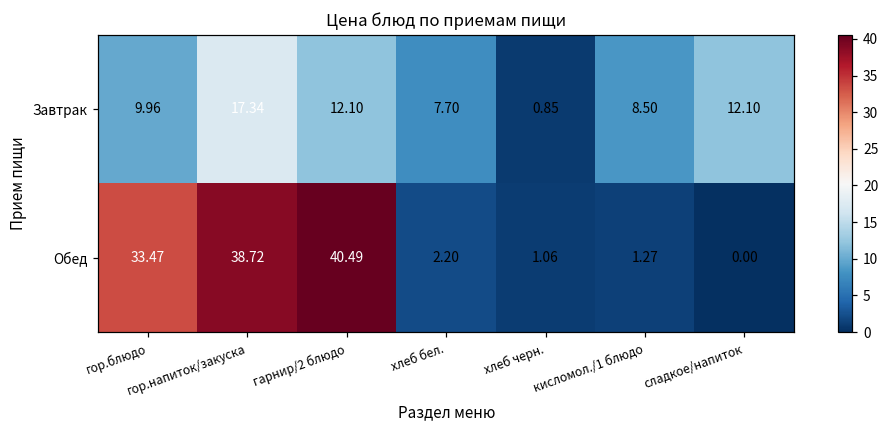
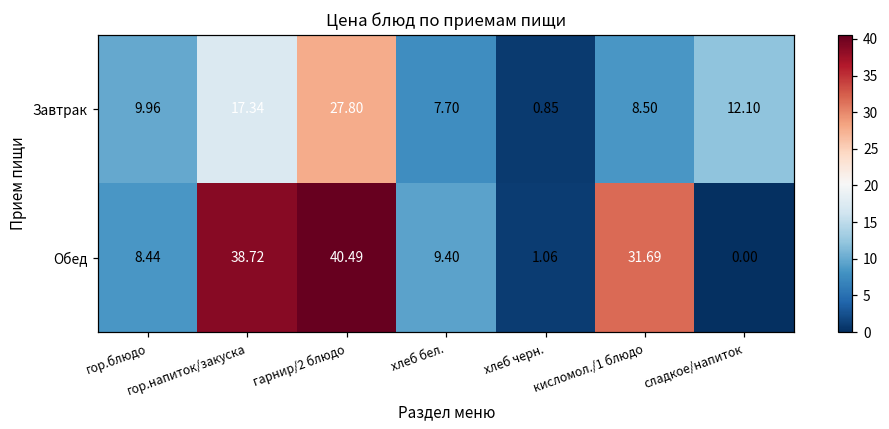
  {
    "Завтрак": {
      "гор.блюдо": 9.96,
-     "гарнир/2 блюдо": 12.10,
+     "гарнир/2 блюдо": 27.80,
      "хлеб бел.": 7.70,
      "хлеб черн.": 0.85,
      "кисломол./1 блюдо": 8.50,
      "сладкое/напиток": 12.10
    },
    "Обед": {
-     "гор.блюдо": 33.47,
+     "гор.блюдо": 8.44,
      "гор.напиток/закуска": 38.72,
      "гарнир/2 блюдо": 40.49,
-     "хлеб бел.": 2.20,
+     "хлеб бел.": 9.40,
      "хлеб черн.": 1.06,
-     "кисломол./1 блюдо": 1.27,
+     "кисломол./1 блюдо": 31.69,
      "сладкое/напиток": 0.00
    }
  }
